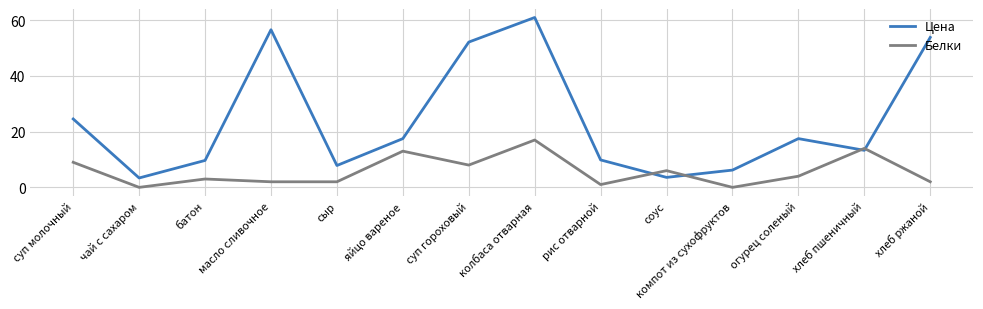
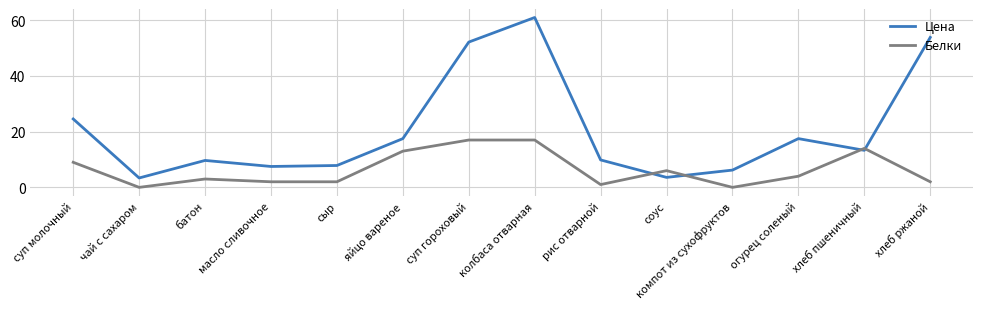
  {
    "Цена": {
      "суп молочный": 25,
      "чай с сахаром": 3,
      "батон": 10,
-     "масло сливочное": 57,
+     "масло сливочное": 8,
      "сыр": 8,
      "яйцо вареное": 18,
      "суп гороховый": 52,
      "колбаса отварная": 61,
      "рис отварной": 10,
      "соус": 4,
      "компот из сухофруктов": 6,
      "огурец соленый": 18,
      "хлеб ржаной": 54
    },
    "Белки": {
      "суп молочный": 9,
      "чай с сахаром": 0,
      "батон": 3,
      "масло сливочное": 2,
      "сыр": 2,
      "яйцо вареное": 13,
-     "суп гороховый": 8,
+     "суп гороховый": 17,
      "колбаса отварная": 17,
      "рис отварной": 1,
      "соус": 6,
      "компот из сухофруктов": 0,
      "огурец соленый": 4,
      "хлеб ржаной": 2
    }
  }
